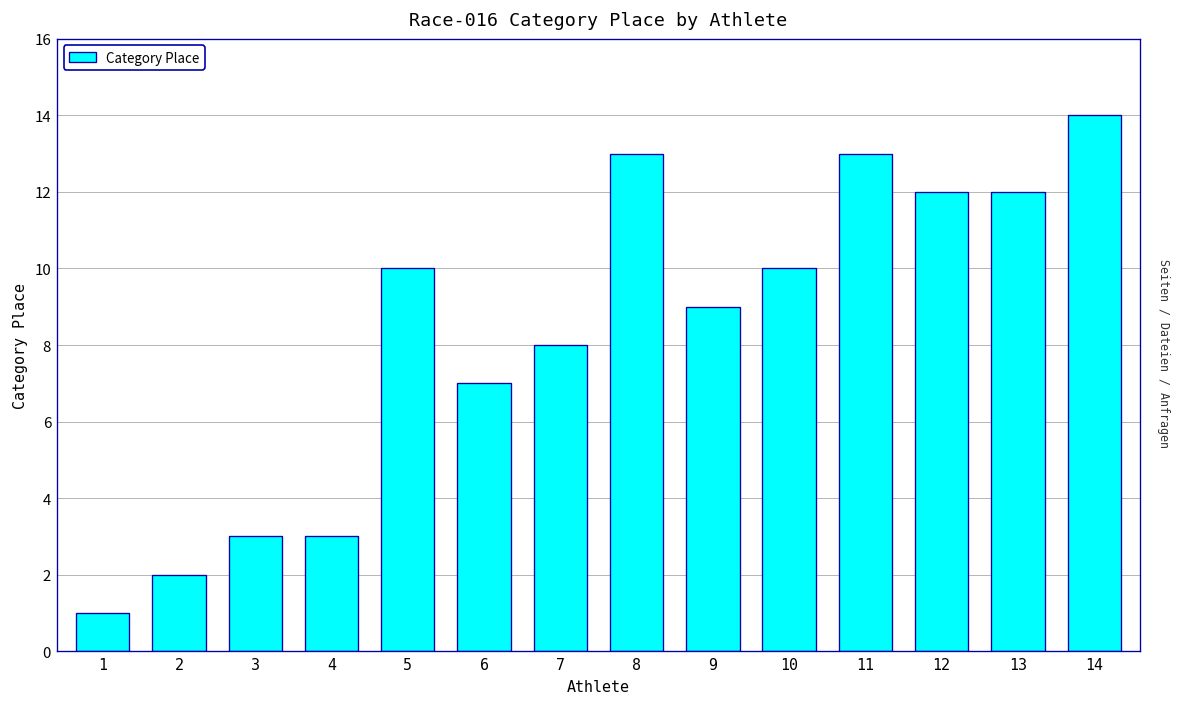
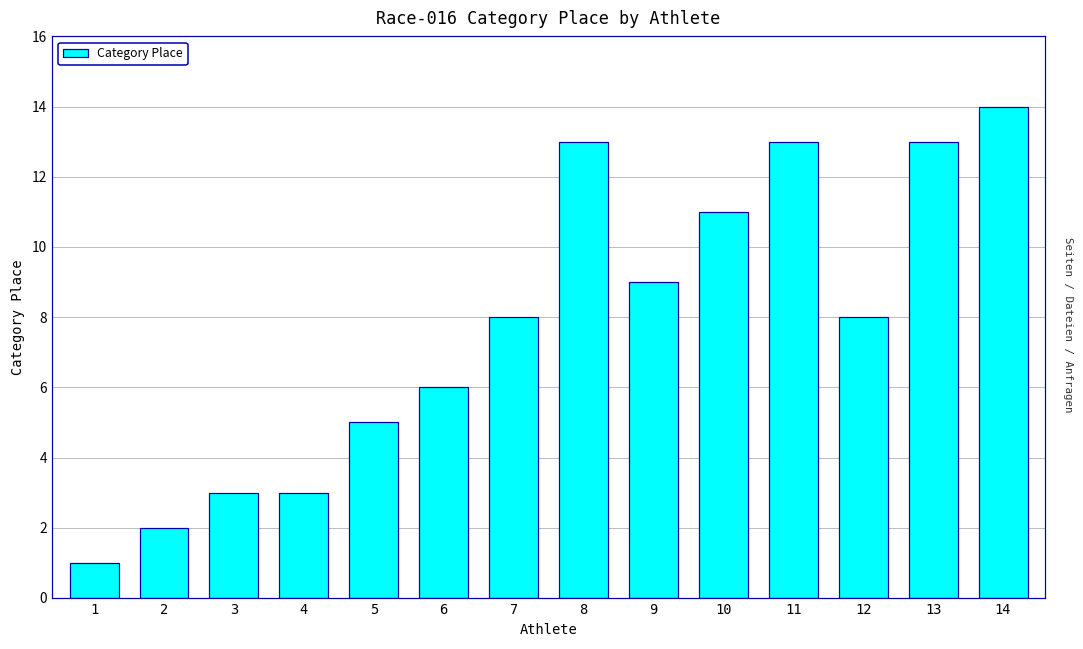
  {
    "1": 1,
    "2": 2,
    "3": 3,
    "4": 3,
-   "5": 10,
-   "6": 7,
+   "5": 5,
+   "6": 6,
    "7": 8,
    "8": 13,
    "9": 9,
-   "10": 10,
+   "10": 11,
    "11": 13,
-   "12": 12,
-   "13": 12,
+   "12": 8,
+   "13": 13,
    "14": 14
  }
